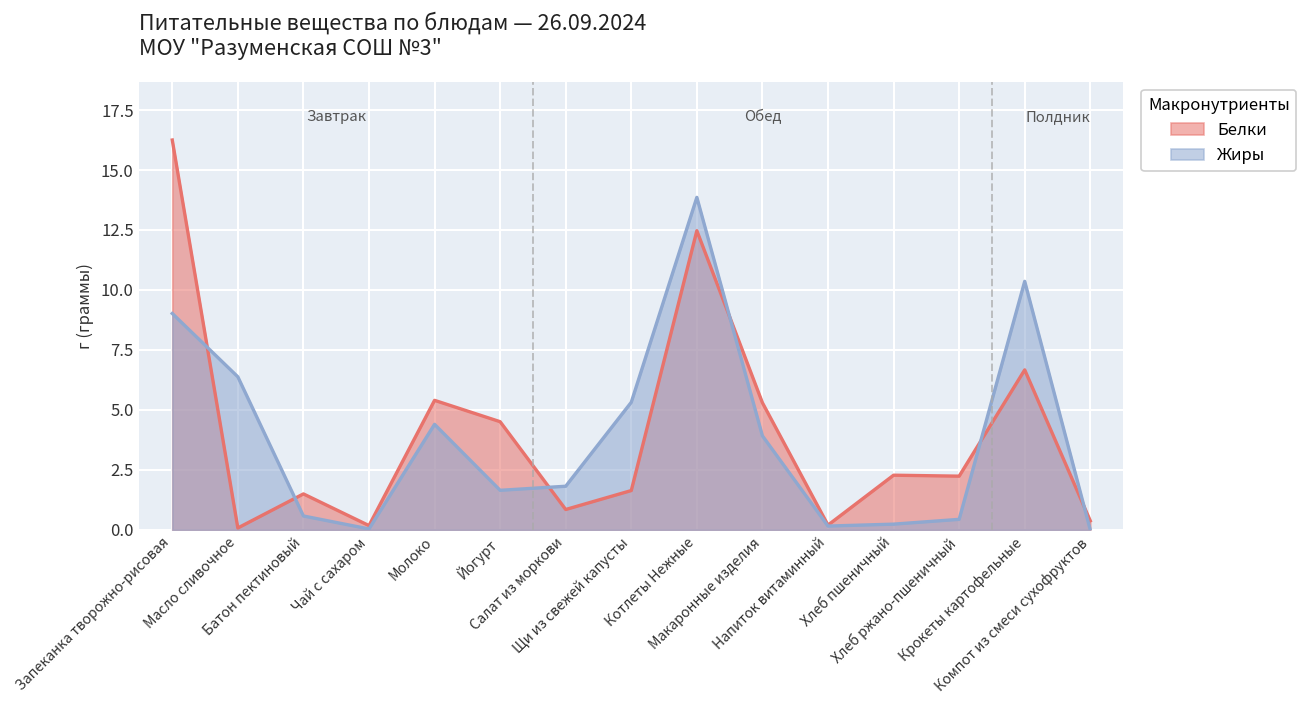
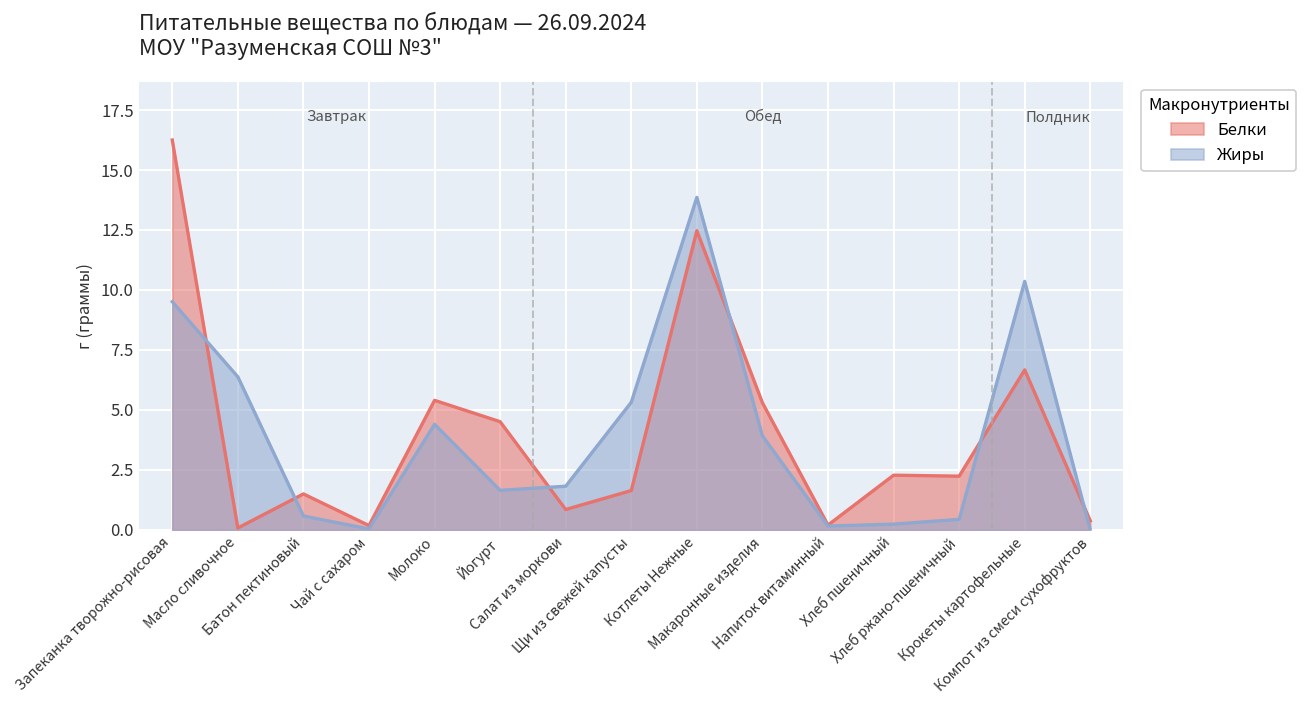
  {
    "Белки": {
      "Запеканка творожно-рисовая": 16.3,
      "Масло сливочное": 0.1,
      "Батон пектиновый": 1.5,
      "Чай с сахаром": 0.2,
      "Молоко": 5.4,
      "Йогурт": 4.5,
      "Салат из моркови": 0.9,
      "Щи из свежей капусты": 1.6,
      "Котлеты Нежные": 12.5,
      "Макаронные изделия": 5.3,
      "Хлеб пшеничный": 2.3,
      "Хлеб ржано-пшеничный": 2.2,
      "Крокеты картофельные": 6.7,
      "Компот из смеси сухофруктов": 0.4
    },
    "Жиры": {
-     "Запеканка творожно-рисовая": 9.0,
+     "Запеканка творожно-рисовая": 9.5,
      "Масло сливочное": 6.4,
      "Батон пектиновый": 0.6,
      "Чай с сахаром": 0.0,
      "Молоко": 4.4,
      "Йогурт": 1.7,
      "Салат из моркови": 1.8,
      "Щи из свежей капусты": 5.3,
      "Котлеты Нежные": 13.9,
      "Макаронные изделия": 3.9,
      "Хлеб пшеничный": 0.2,
      "Хлеб ржано-пшеничный": 0.4,
      "Крокеты картофельные": 10.4,
      "Компот из смеси сухофруктов": 0.0
    }
  }
